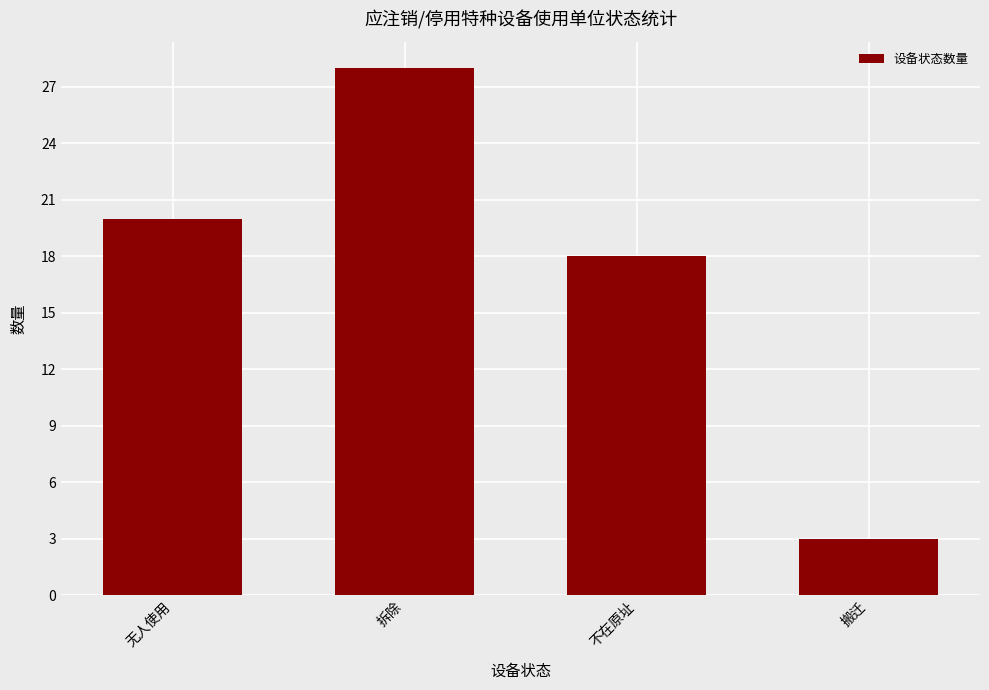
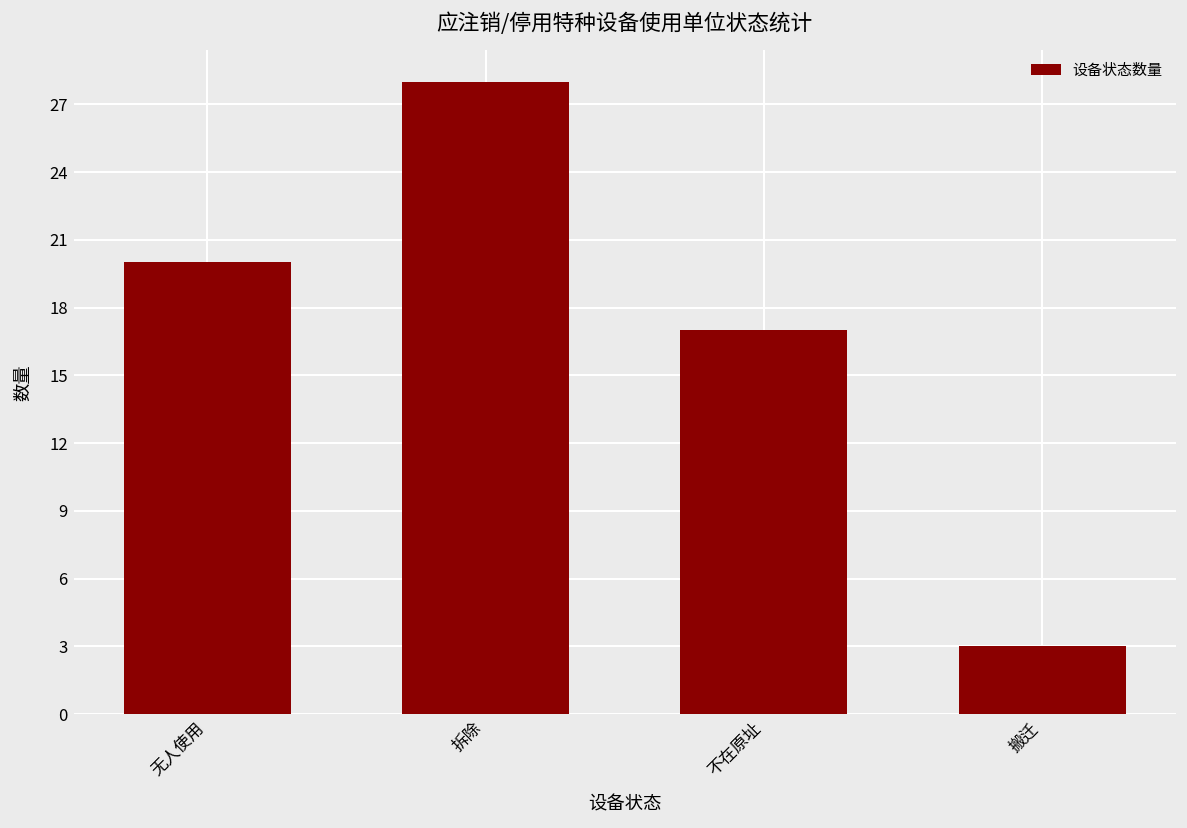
  {
    "无人使用": 20,
    "拆除": 28,
-   "不在原址": 18,
+   "不在原址": 17,
    "搬迁": 3
  }
